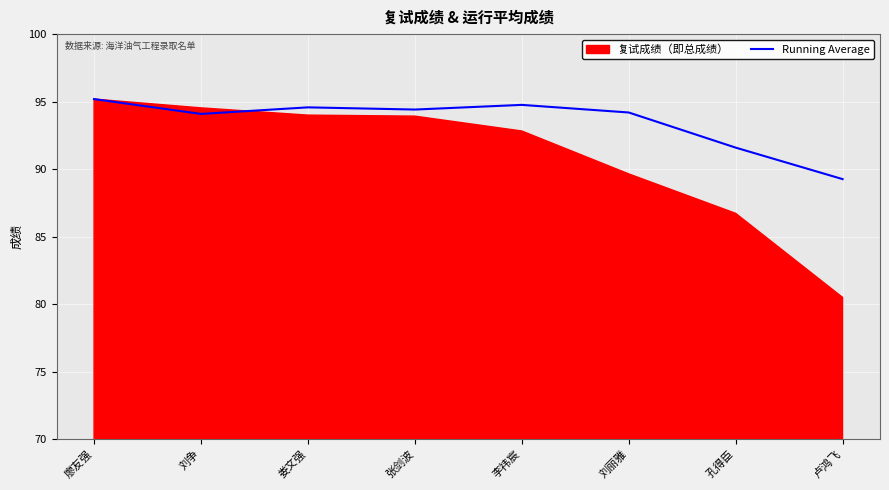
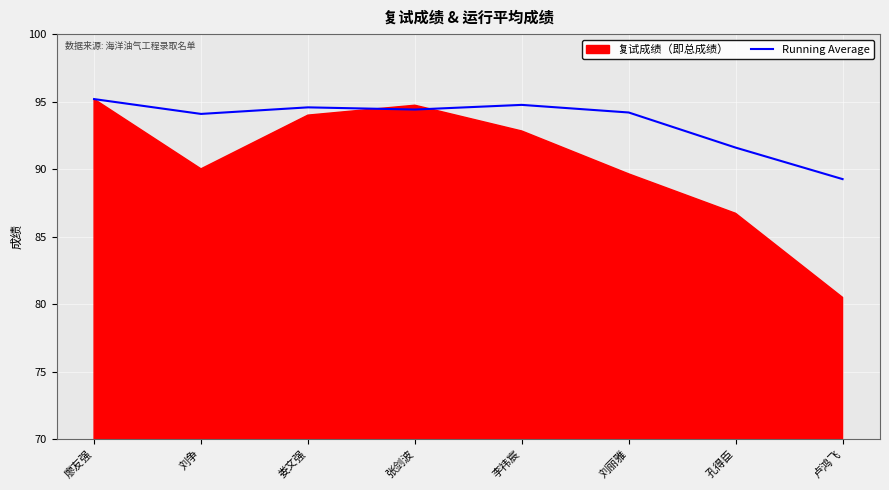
  {
    "复试成绩（即总成绩）": {
-     "刘争": 94.5,
+     "刘争": 90.0,
      "娄文强": 94.0,
-     "张剑波": 93.9,
+     "张剑波": 94.7,
      "李祎宸": 92.8,
      "刘丽雅": 89.6,
      "孔得臣": 86.7,
      "卢鸿飞": 80.5
    },
    "Running Average": {
      "刘争": 94.1,
      "娄文强": 94.6,
      "张剑波": 94.4,
      "李祎宸": 94.8,
      "刘丽雅": 94.2,
      "孔得臣": 91.6,
      "卢鸿飞": 89.3
    }
  }
